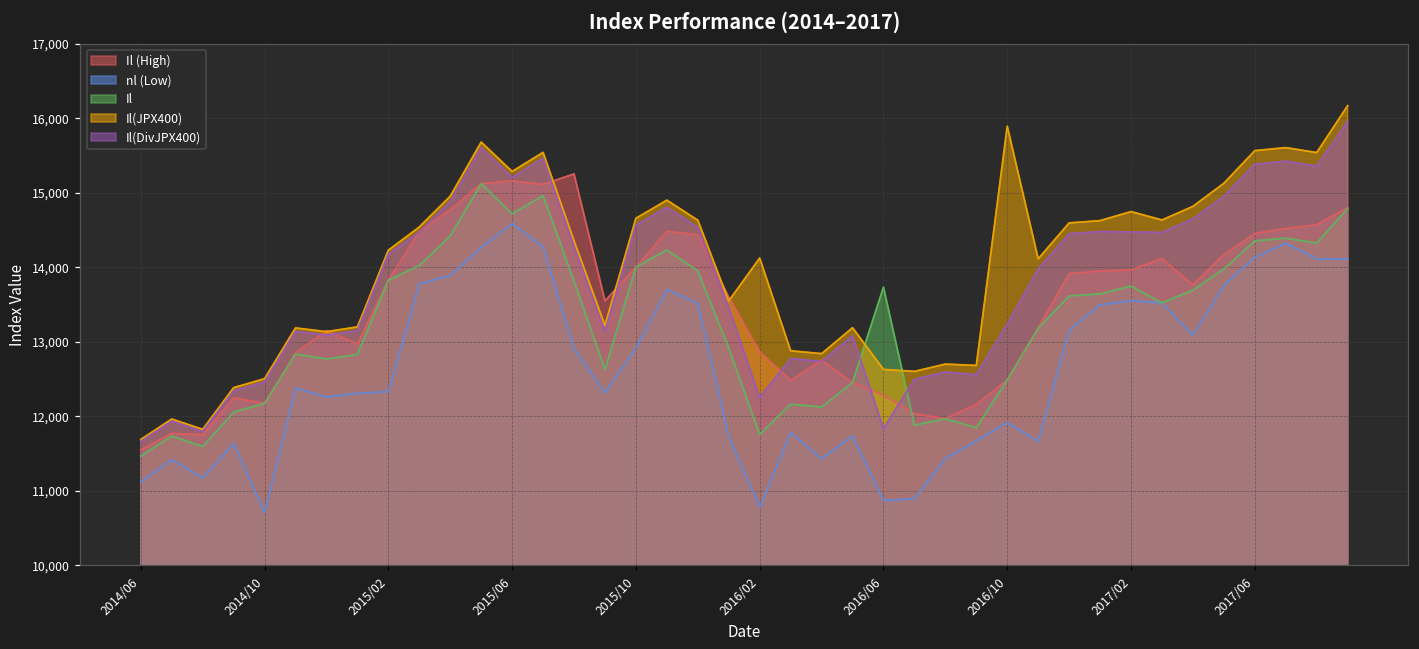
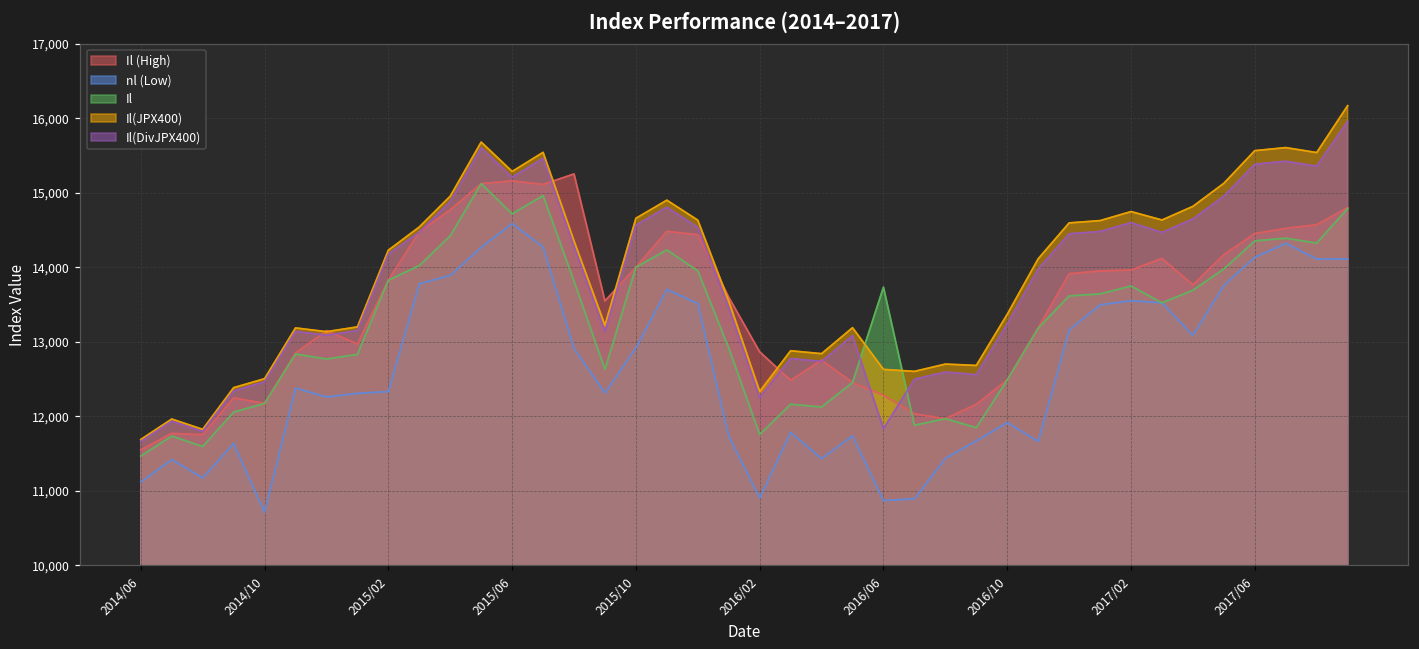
  {
    "Il (High)": {
      "2014/06": "11,500",
      "2015/06": "15,200",
      "2016/02": "12,900",
      "2016/06": "12,300",
      "2017/02": "14,000",
      "2017/06": "14,500"
    },
    "nl (Low)": {
      "2014/06": "11,100",
      "2014/10": "10,700",
      "2015/02": "12,300",
      "2015/06": "14,600",
      "2015/10": "12,900",
-     "2016/02": "10,800",
+     "2016/02": "10,900",
      "2016/06": "10,900",
      "2016/10": "11,900",
      "2017/02": "13,600",
      "2017/06": "14,100"
    },
    "Il": {
      "2014/06": "11,500",
      "2015/06": "14,700",
      "2016/02": "11,800",
      "2016/06": "13,700",
      "2017/02": "13,700",
      "2017/06": "14,400"
    },
    "Il(JPX400)": {
      "2014/10": "12,500",
      "2015/02": "14,200",
      "2015/06": "15,300",
      "2015/10": "14,700",
-     "2016/02": "14,100",
+     "2016/02": "12,300",
      "2016/06": "12,600",
-     "2016/10": "15,900",
+     "2016/10": "13,400",
      "2017/02": "14,700",
      "2017/06": "15,600"
    },
    "Il(DivJPX400)": {
      "2014/10": "12,500",
      "2015/02": "14,200",
      "2015/06": "15,200",
      "2015/10": "14,600",
      "2016/02": "12,300",
      "2016/06": "11,800",
      "2016/10": "13,200",
-     "2017/02": "14,500",
+     "2017/02": "14,600",
      "2017/06": "15,400"
    }
  }
